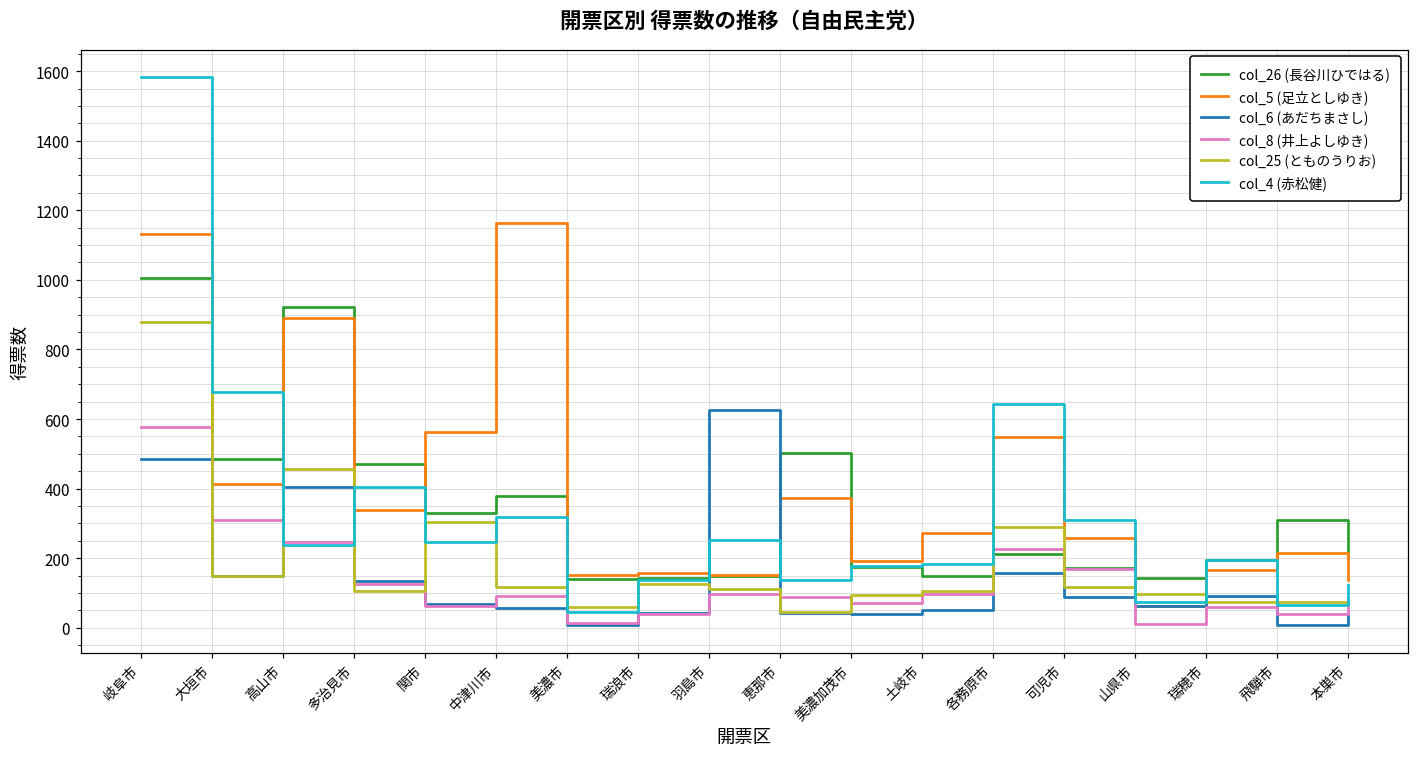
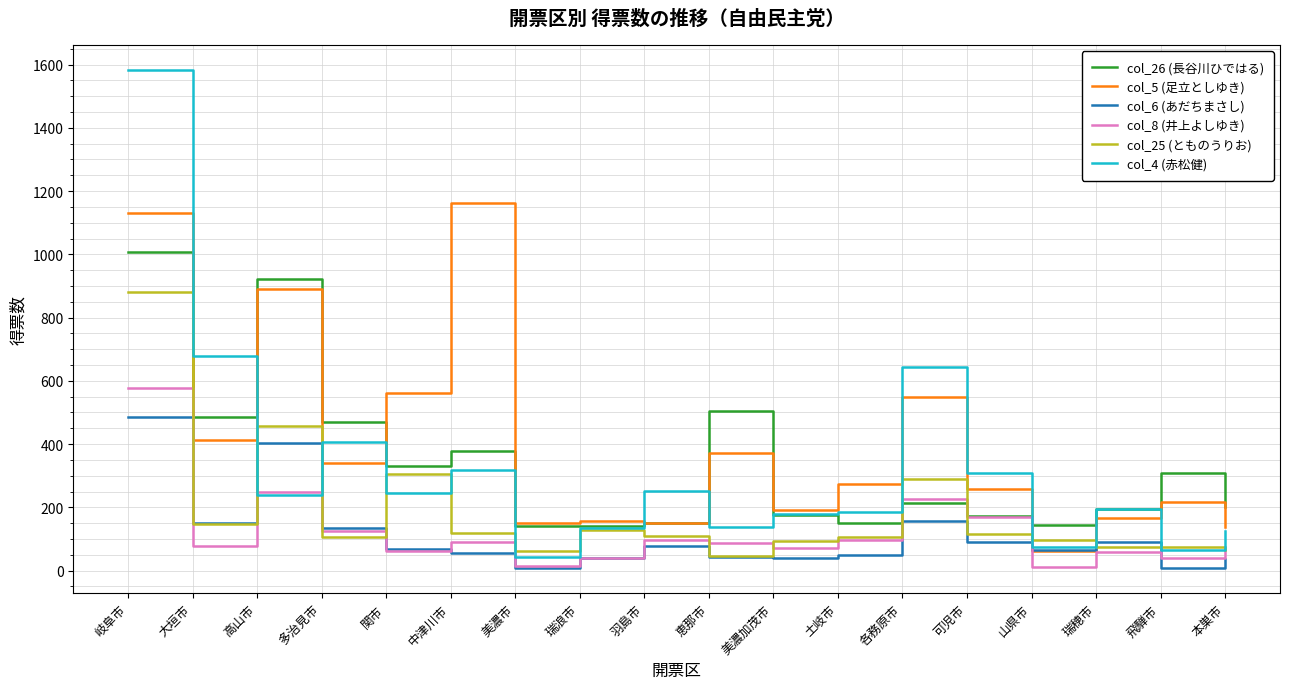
  {
    "col_26 (長谷川ひではる)": {
      "岐阜市": 1010,
      "大垣市": 480,
      "高山市": 920,
      "多治見市": 470,
      "関市": 330,
      "中津川市": 380,
      "美濃市": 140,
      "恵那市": 500,
      "土岐市": 150,
      "各務原市": 210,
      "山県市": 140,
      "飛騨市": 310,
      "本巣市": 200
    },
    "col_5 (足立としゆき)": {
      "岐阜市": 1130,
      "大垣市": 410,
      "高山市": 890,
      "多治見市": 340,
      "関市": 560,
      "中津川市": 1160,
      "美濃市": 150,
      "瑞浪市": 160,
      "恵那市": 370,
      "美濃加茂市": 190,
      "土岐市": 270,
      "各務原市": 550,
      "可児市": 260,
      "瑞穂市": 170,
      "飛騨市": 220,
      "本巣市": 140
    },
    "col_6 (あだちまさし)": {
      "岐阜市": 490,
      "高山市": 400,
      "多治見市": 130,
      "中津川市": 60,
-     "羽島市": 630,
+     "羽島市": 80,
      "美濃加茂市": 40,
      "土岐市": 50,
      "各務原市": 160,
      "可児市": 90,
      "瑞穂市": 90,
      "飛騨市": 10,
      "本巣市": 40
    },
    "col_8 (井上よしゆき)": {
      "岐阜市": 580,
-     "大垣市": 310,
+     "大垣市": 80,
      "高山市": 250,
      "多治見市": 120,
      "中津川市": 90,
      "羽島市": 100,
      "恵那市": 90,
      "美濃加茂市": 70,
      "各務原市": 230,
      "山県市": 10,
      "瑞穂市": 60,
      "飛騨市": 40,
      "本巣市": 80
    },
    "col_25 (とものうりお)": {
      "岐阜市": 880,
      "高山市": 460,
      "多治見市": 110,
      "関市": 300,
      "中津川市": 120,
      "美濃市": 60,
      "瑞浪市": 130,
      "羽島市": 110,
      "美濃加茂市": 90,
      "各務原市": 290,
      "可児市": 120,
      "山県市": 100,
      "瑞穂市": 80,
      "飛騨市": 80,
      "本巣市": 70
    },
    "col_4 (赤松健)": {
      "岐阜市": 1580,
      "大垣市": 680,
      "高山市": 240,
      "多治見市": 410,
      "関市": 250,
      "中津川市": 320,
      "美濃市": 40,
      "羽島市": 250,
      "恵那市": 140,
      "土岐市": 180,
      "各務原市": 640,
      "可児市": 310,
      "山県市": 80,
      "飛騨市": 70,
      "本巣市": 120
    }
  }
